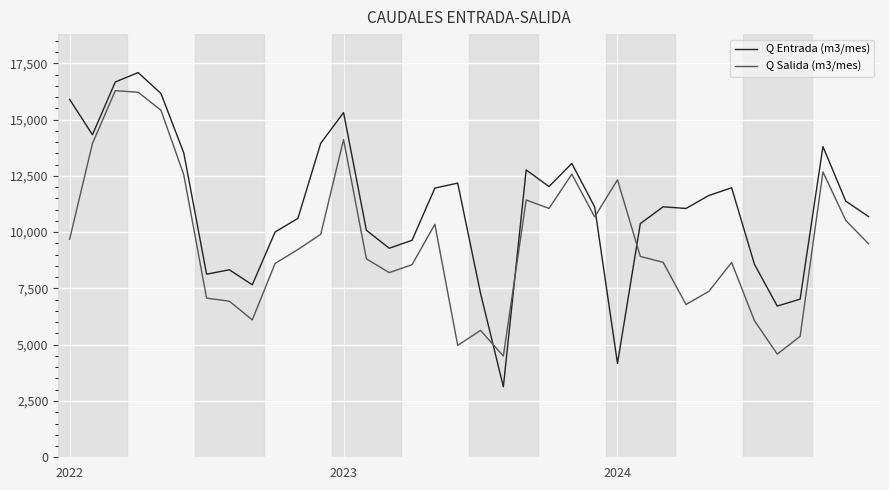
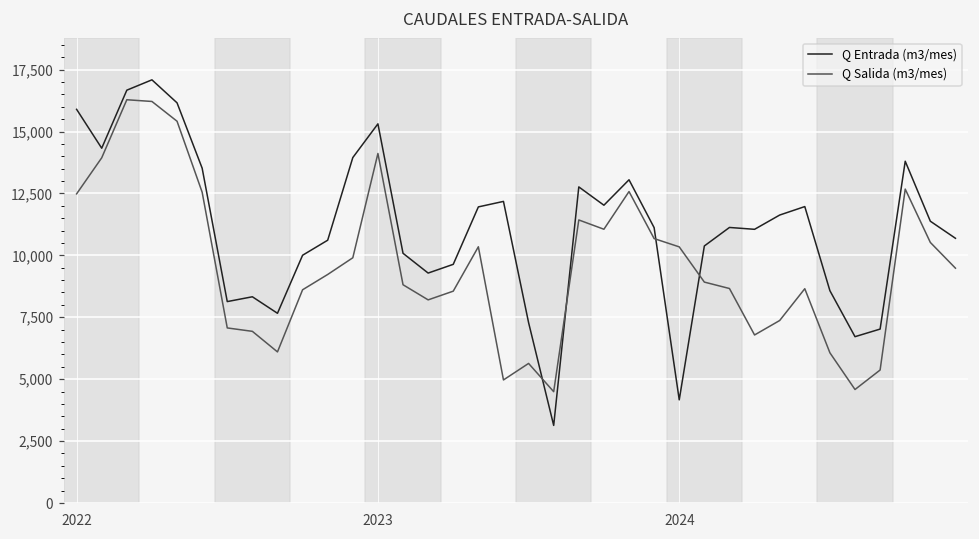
  {
    "Q Entrada (m3/mes)": {
      "2022": "15,900",
      "2023": "15,300",
      "2024": "4,200"
    },
    "Q Salida (m3/mes)": {
-     "2022": "9,700",
+     "2022": "12,500",
      "2023": "14,100",
-     "2024": "12,300"
+     "2024": "10,300"
    }
  }
